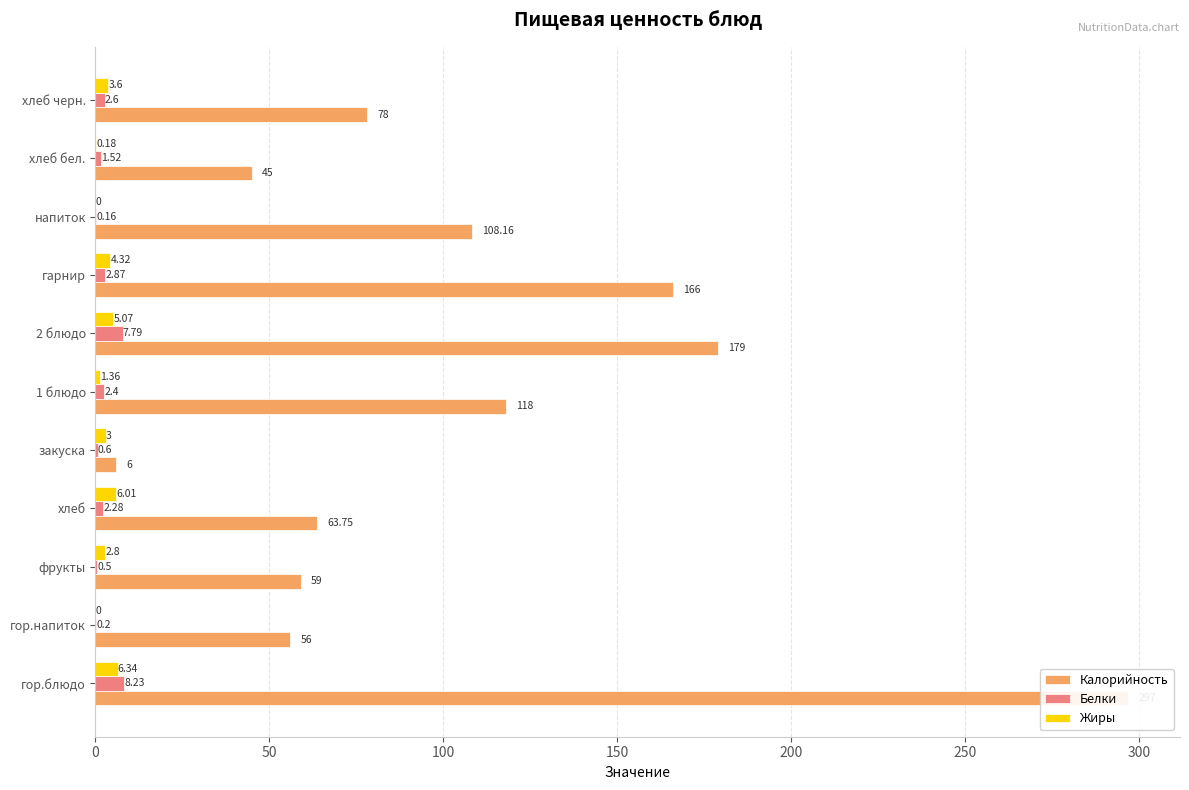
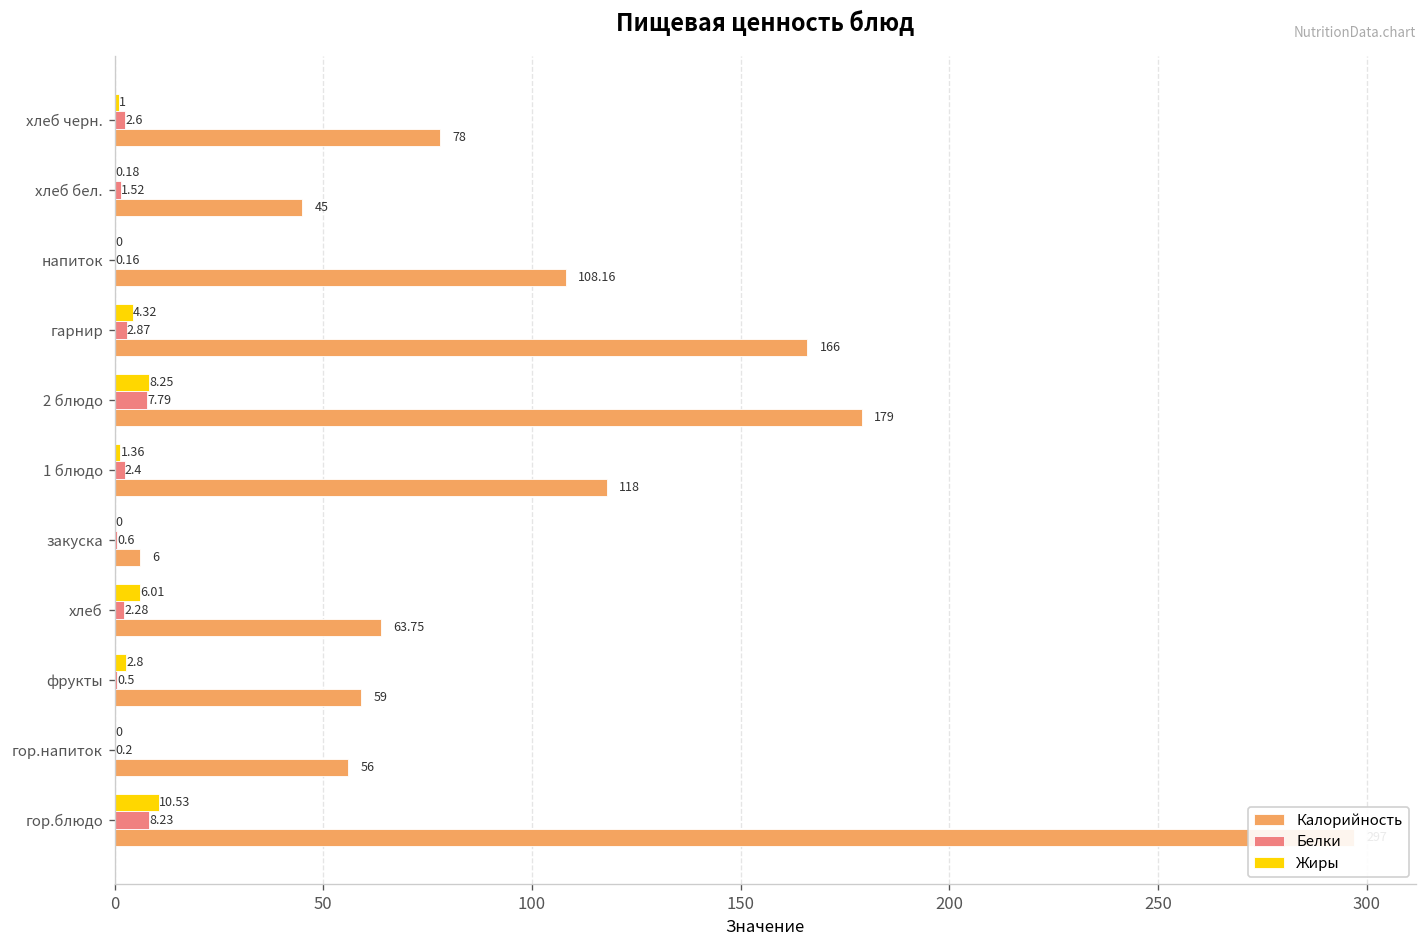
  {
    "Жиры": {
-     "хлеб черн.": 3.6,
+     "хлеб черн.": 1,
      "хлеб бел.": 0.18,
      "напиток": 0,
      "гарнир": 4.32,
-     "2 блюдо": 5.07,
+     "2 блюдо": 8.25,
      "1 блюдо": 1.36,
-     "закуска": 3,
+     "закуска": 0,
      "хлеб": 6.01,
      "фрукты": 2.8,
      "гор.напиток": 0,
-     "гор.блюдо": 6.34
+     "гор.блюдо": 10.53
    }
  }
